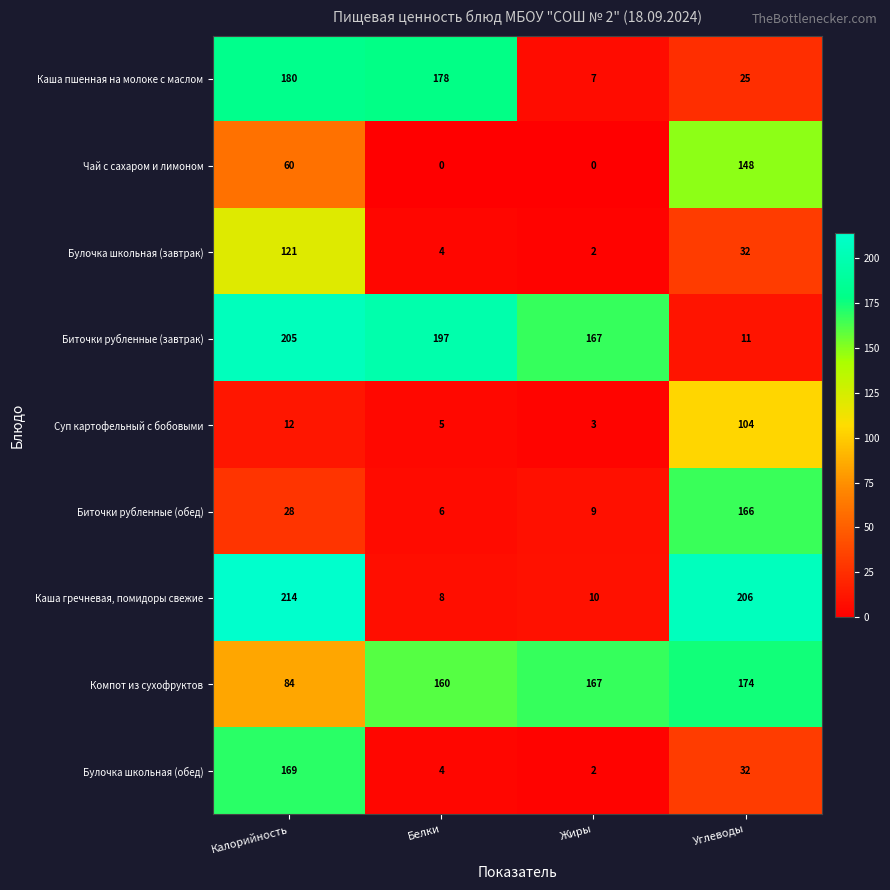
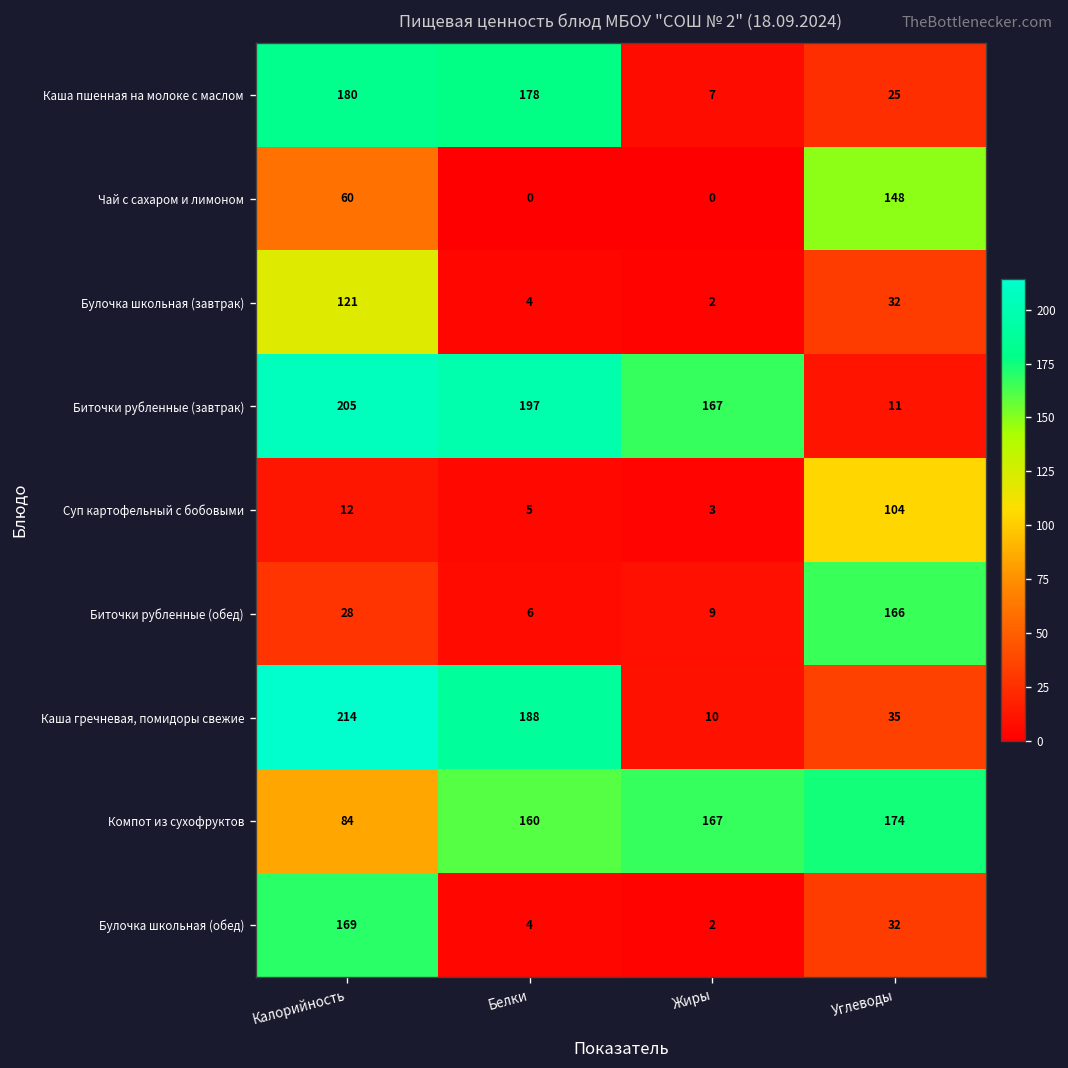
  {
    "Каша пшенная на молоке с маслом": {
      "Калорийность": 180,
      "Белки": 178,
      "Жиры": 7,
      "Углеводы": 25
    },
    "Чай с сахаром и лимоном": {
      "Калорийность": 60,
      "Белки": 0,
      "Жиры": 0,
      "Углеводы": 148
    },
    "Булочка школьная (завтрак)": {
      "Калорийность": 121,
      "Белки": 4,
      "Жиры": 2,
      "Углеводы": 32
    },
    "Биточки рубленные (завтрак)": {
      "Калорийность": 205,
      "Белки": 197,
      "Жиры": 167,
      "Углеводы": 11
    },
    "Суп картофельный с бобовыми": {
      "Калорийность": 12,
      "Белки": 5,
      "Жиры": 3,
      "Углеводы": 104
    },
    "Биточки рубленные (обед)": {
      "Калорийность": 28,
      "Белки": 6,
      "Жиры": 9,
      "Углеводы": 166
    },
    "Каша гречневая, помидоры свежие": {
      "Калорийность": 214,
-     "Белки": 8,
+     "Белки": 188,
      "Жиры": 10,
-     "Углеводы": 206
+     "Углеводы": 35
    },
    "Компот из сухофруктов": {
      "Калорийность": 84,
      "Белки": 160,
      "Жиры": 167,
      "Углеводы": 174
    },
    "Булочка школьная (обед)": {
      "Калорийность": 169,
      "Белки": 4,
      "Жиры": 2,
      "Углеводы": 32
    }
  }
